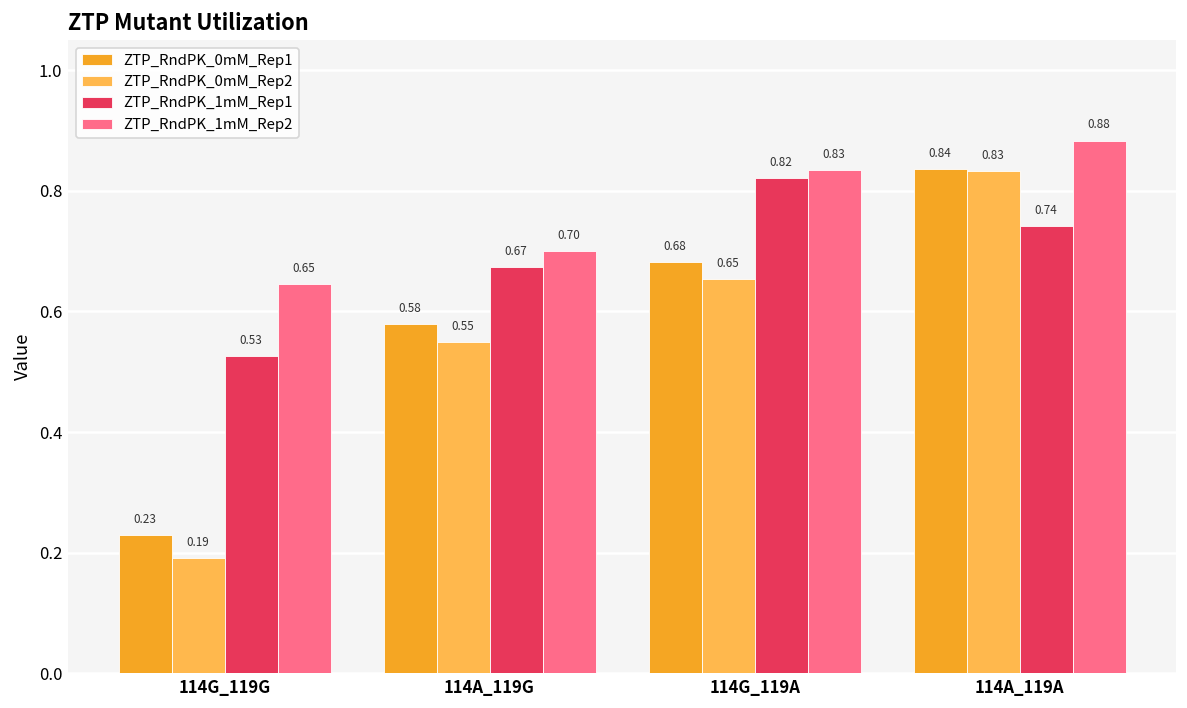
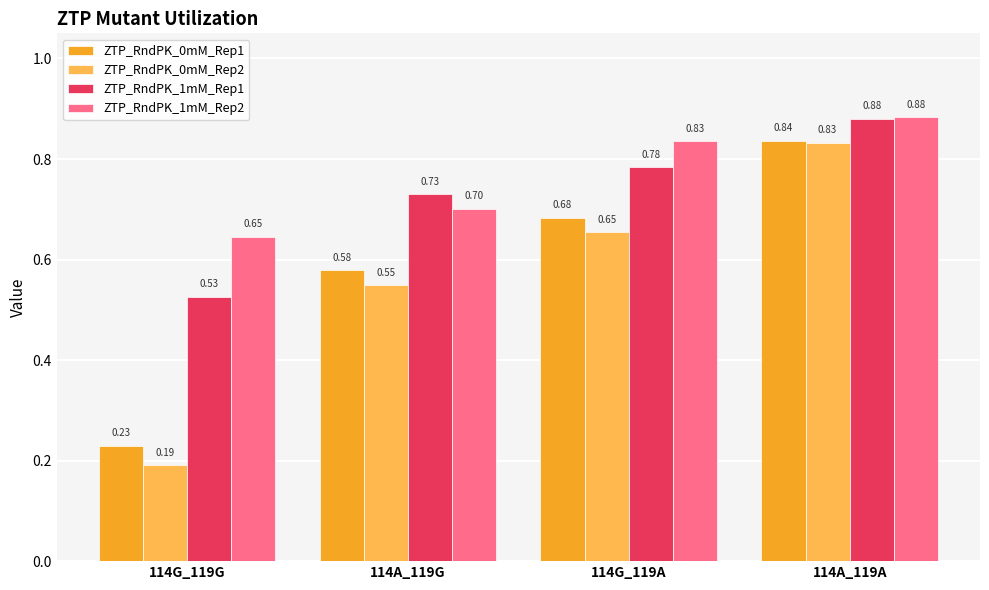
  {
    "ZTP_RndPK_1mM_Rep1": {
      "114G_119G": 0.53,
-     "114A_119G": 0.67,
-     "114G_119A": 0.82,
-     "114A_119A": 0.74
+     "114A_119G": 0.73,
+     "114G_119A": 0.78,
+     "114A_119A": 0.88
    },
    "ZTP_RndPK_1mM_Rep2": {
      "114G_119G": 0.65,
      "114A_119G": 0.70,
      "114G_119A": 0.83,
      "114A_119A": 0.88
    }
  }
